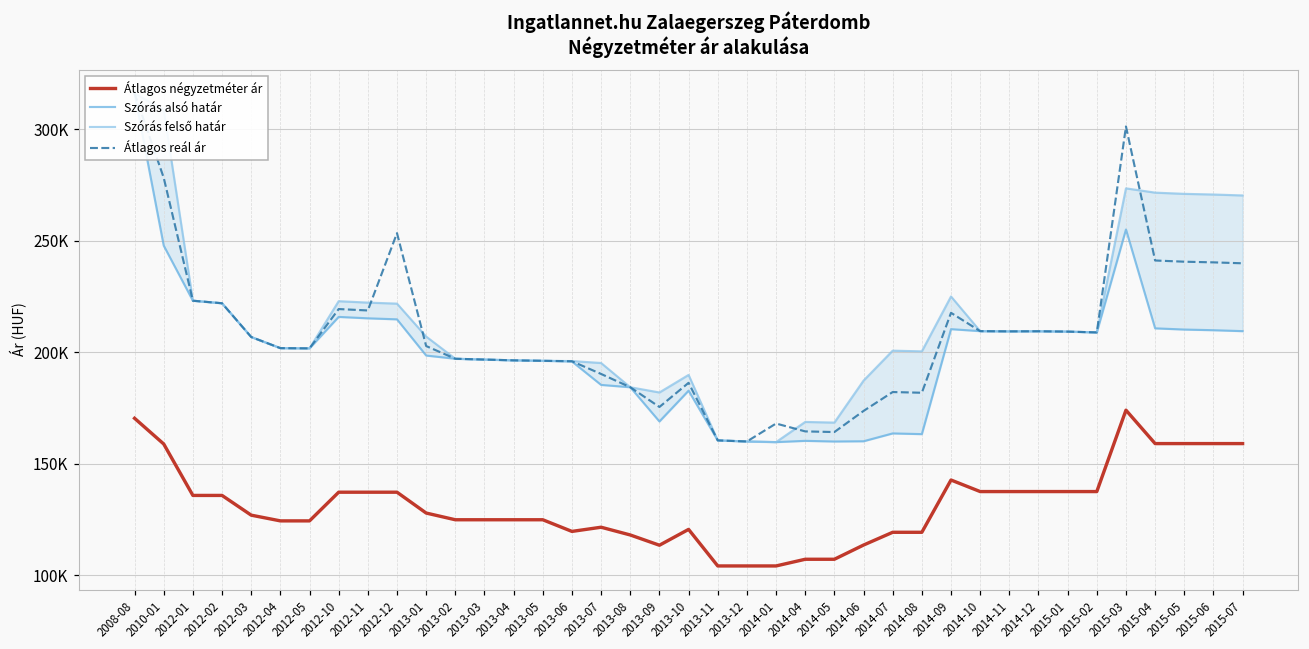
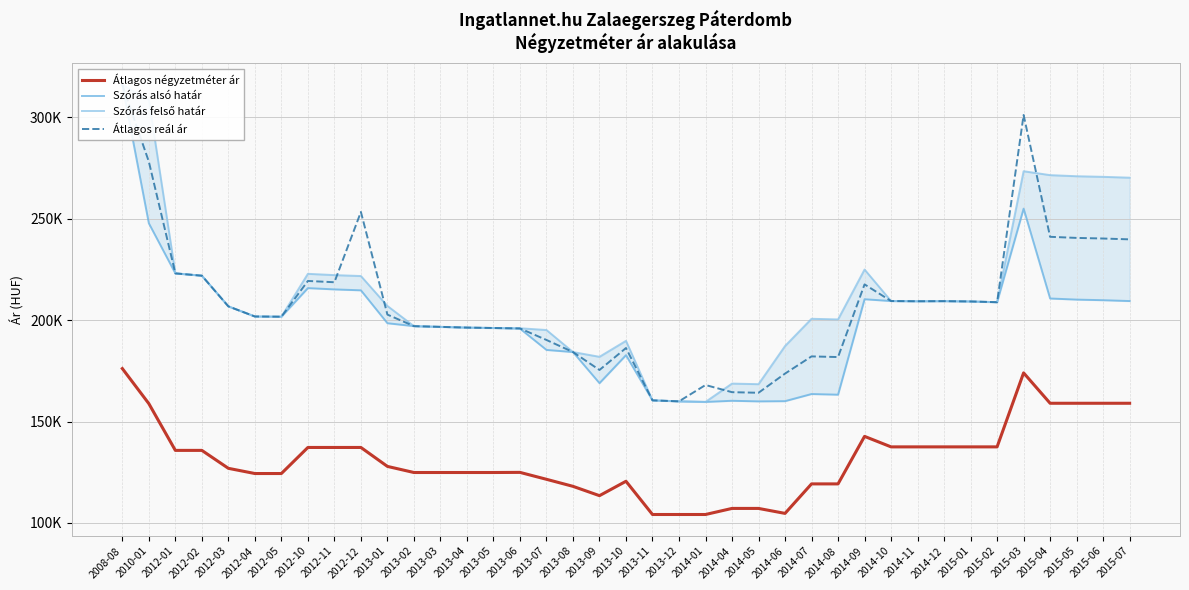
  {
    "Átlagos négyzetméter ár": {
-     "2008-08": 170000,
+     "2008-08": 176000,
      "2010-01": 159000,
      "2012-01": 136000,
      "2012-02": 136000,
      "2012-03": 127000,
      "2012-04": 124000,
      "2012-05": 124000,
      "2012-10": 137000,
      "2012-11": 137000,
      "2012-12": 137000,
      "2013-01": 128000,
      "2013-02": 125000,
      "2013-03": 125000,
      "2013-04": 125000,
      "2013-05": 125000,
-     "2013-06": 120000,
+     "2013-06": 125000,
      "2013-07": 122000,
      "2013-08": 118000,
      "2013-09": 113000,
      "2013-10": 121000,
      "2013-11": 104000,
      "2013-12": 104000,
      "2014-01": 104000,
      "2014-04": 107000,
      "2014-05": 107000,
-     "2014-06": 114000,
+     "2014-06": 105000,
      "2014-07": 119000,
      "2014-08": 119000,
      "2014-09": 143000,
      "2014-10": 138000,
      "2014-11": 138000,
      "2014-12": 138000,
      "2015-01": 138000,
      "2015-02": 138000,
      "2015-03": 174000,
      "2015-04": 159000,
      "2015-05": 159000,
      "2015-06": 159000,
      "2015-07": 159000
    },
    "Átlagos reál ár": {
      "2010-01": 278000,
      "2012-10": 219000,
      "2012-11": 219000,
      "2012-12": 253000,
      "2013-01": 203000,
      "2013-07": 190000,
      "2013-09": 175000,
      "2013-10": 186000,
      "2014-01": 168000,
      "2014-04": 164000,
      "2014-05": 164000,
      "2014-06": 174000,
      "2014-07": 182000,
      "2014-08": 182000,
      "2014-09": 218000,
      "2015-03": 301000,
      "2015-04": 241000,
      "2015-05": 241000,
      "2015-06": 240000,
      "2015-07": 240000
    }
  }
